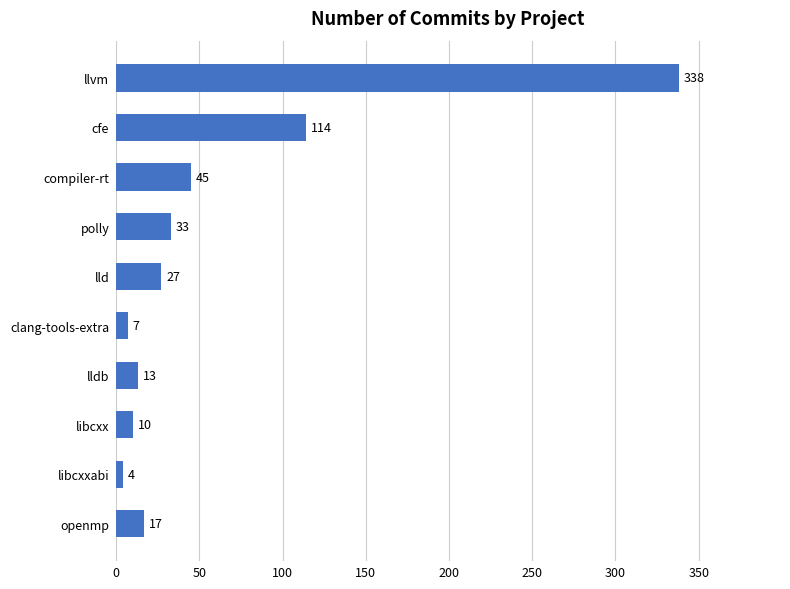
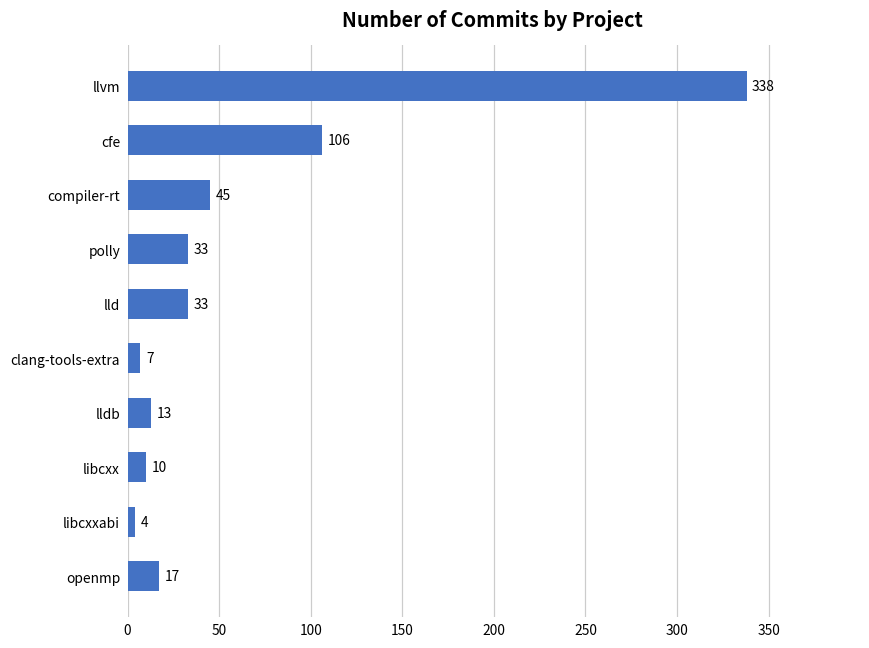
  {
    "llvm": 338,
-   "cfe": 114,
+   "cfe": 106,
    "compiler-rt": 45,
    "polly": 33,
-   "lld": 27,
+   "lld": 33,
    "clang-tools-extra": 7,
    "lldb": 13,
    "libcxx": 10,
    "libcxxabi": 4,
    "openmp": 17
  }
